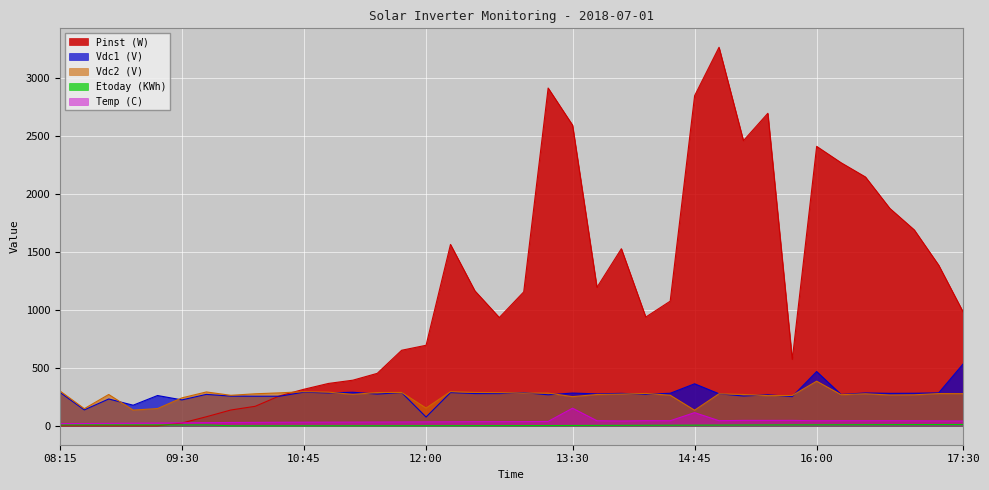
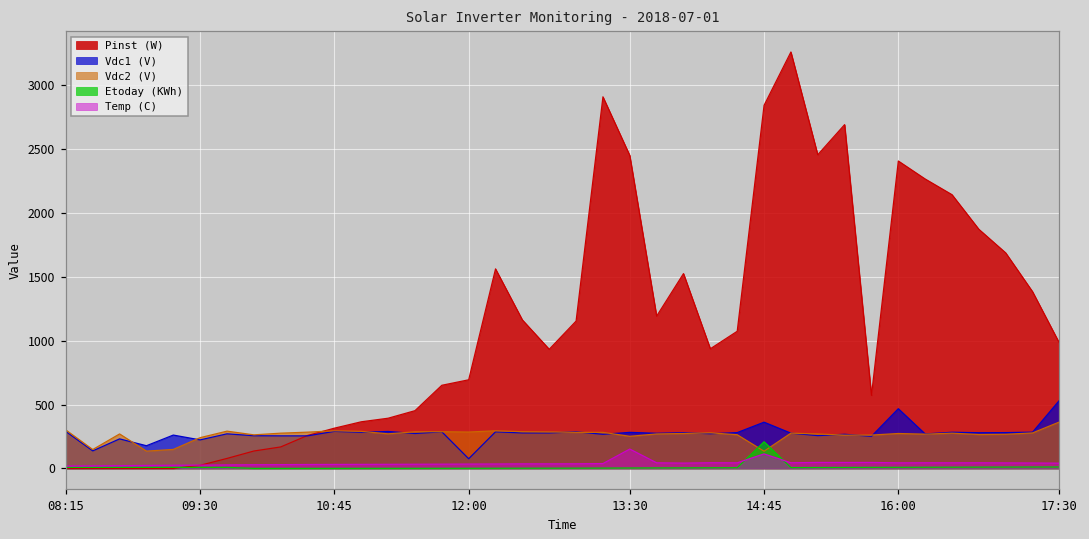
  {
    "Pinst (W)": {
      "12:00": 690,
-     "13:30": 2590,
+     "13:30": 2450,
      "14:45": 2840,
      "16:00": 2410,
      "17:30": 980
    },
    "Vdc1 (V)": {
      "12:00": 80,
      "13:30": 280,
      "14:45": 360,
      "16:00": 470,
      "17:30": 530
    },
    "Vdc2 (V)": {
-     "12:00": 150,
+     "12:00": 280,
      "13:30": 250,
-     "16:00": 380,
-     "17:30": 280
+     "16:00": 270,
+     "17:30": 360
    },
    "Etoday (KWh)": {
      "10:45": 0,
      "12:00": 0,
      "13:30": 0,
-     "14:45": 10,
+     "14:45": 210,
      "16:00": 10,
      "17:30": 10
    },
    "Temp (C)": {
      "10:45": 30,
      "12:00": 30,
      "13:30": 150,
      "16:00": 40,
      "17:30": 40
    }
  }
